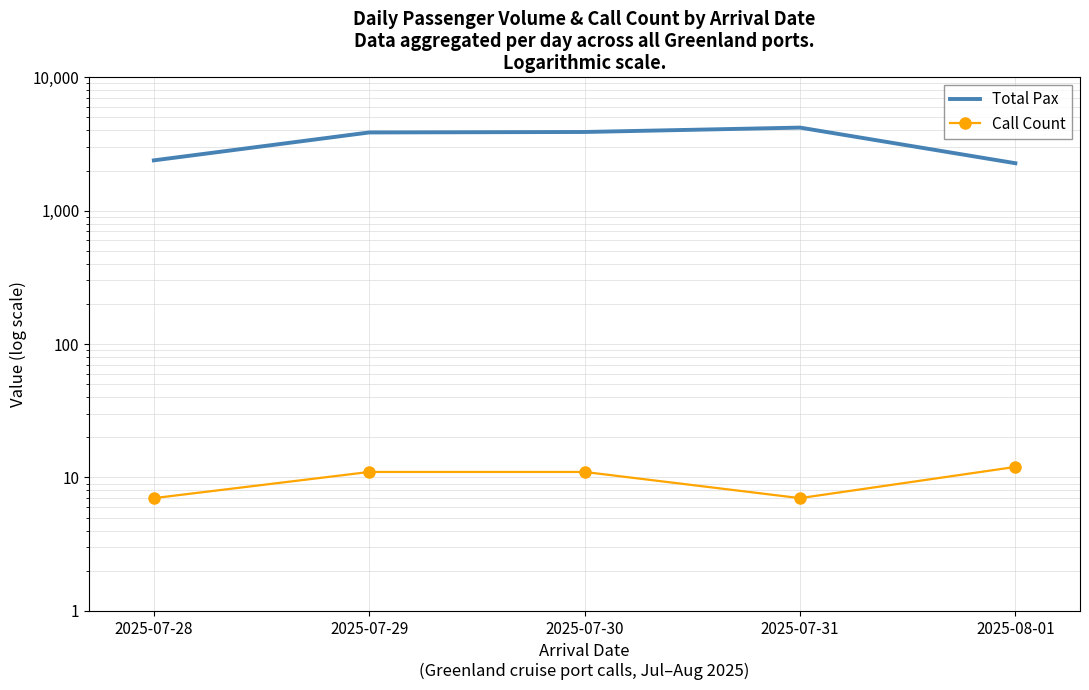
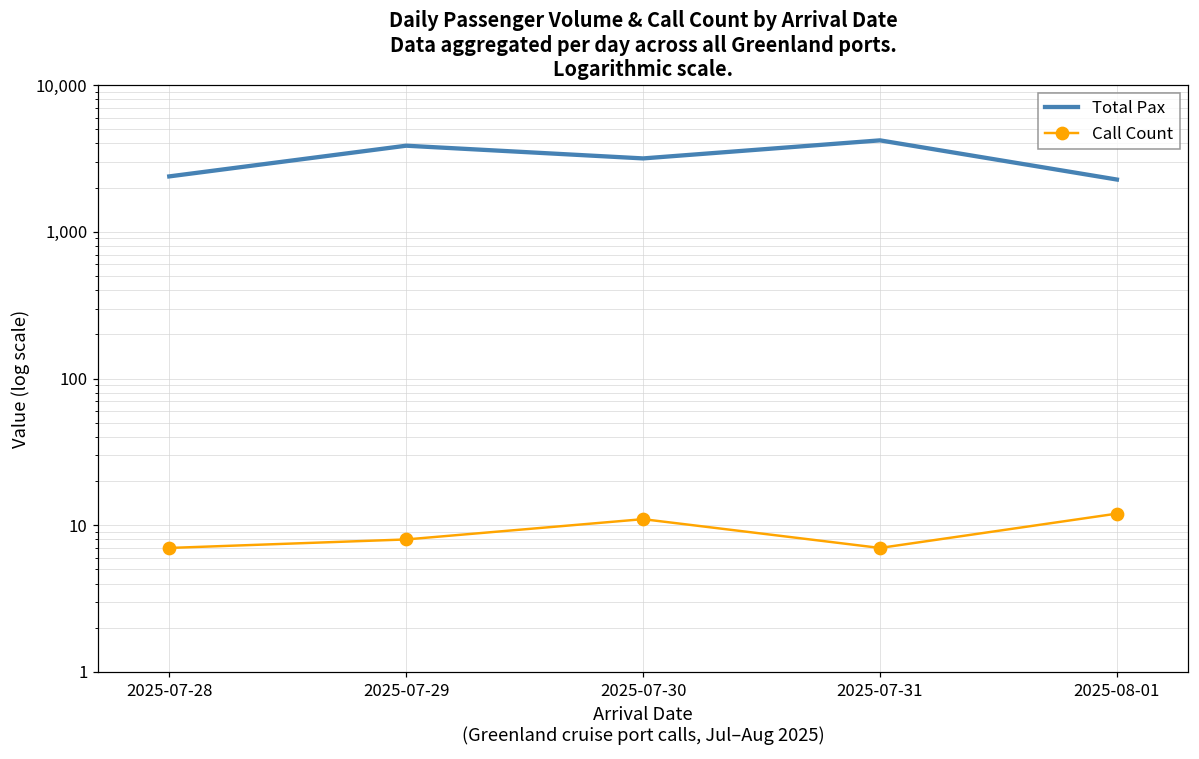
  {
    "Total Pax": {
      "2025-07-28": "2,400",
      "2025-07-29": "3,900",
-     "2025-07-30": "3,900",
+     "2025-07-30": "3,200",
      "2025-07-31": "4,200",
      "2025-08-01": "2,300"
    },
    "Call Count": {
      "2025-07-28": "7",
-     "2025-07-29": "11",
+     "2025-07-29": "8",
      "2025-07-30": "11",
      "2025-07-31": "7",
      "2025-08-01": "12"
    }
  }
